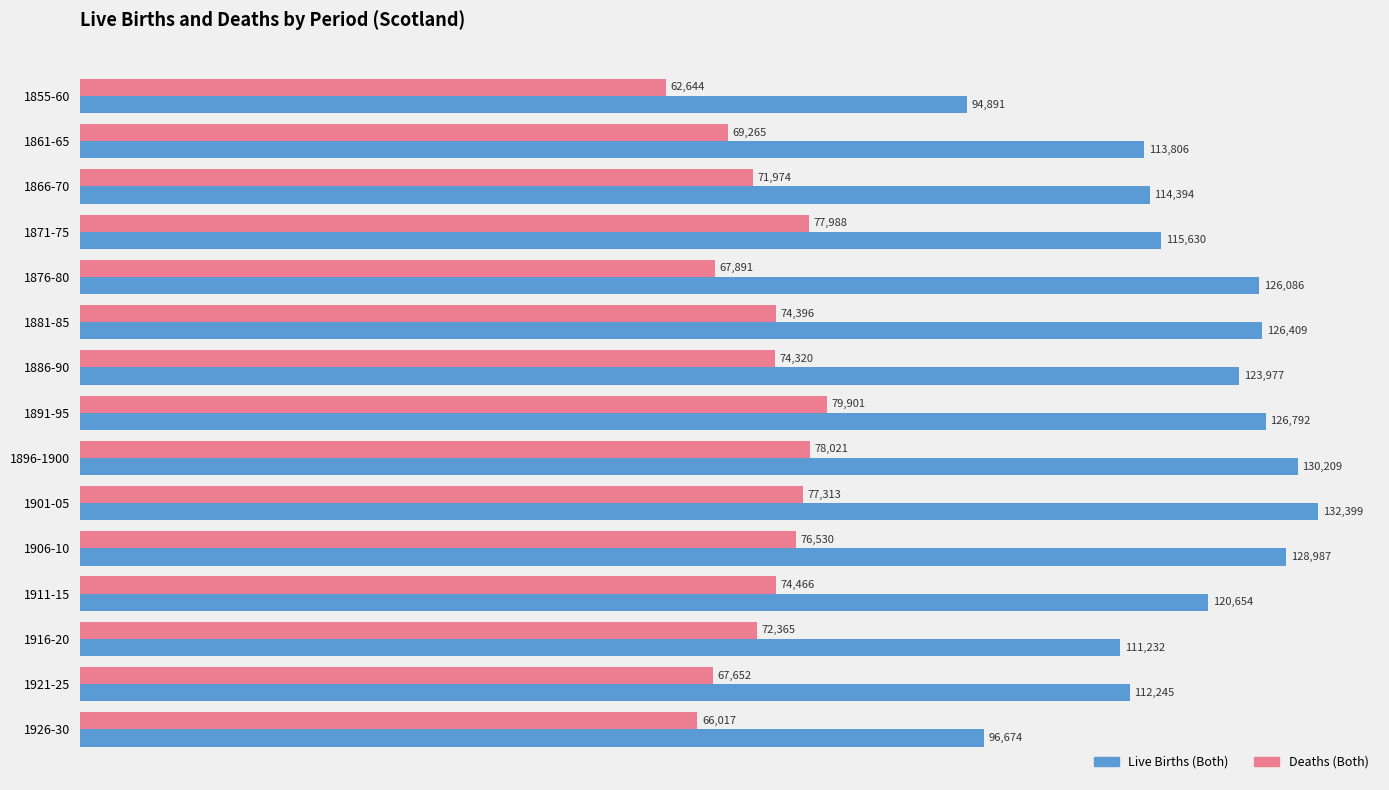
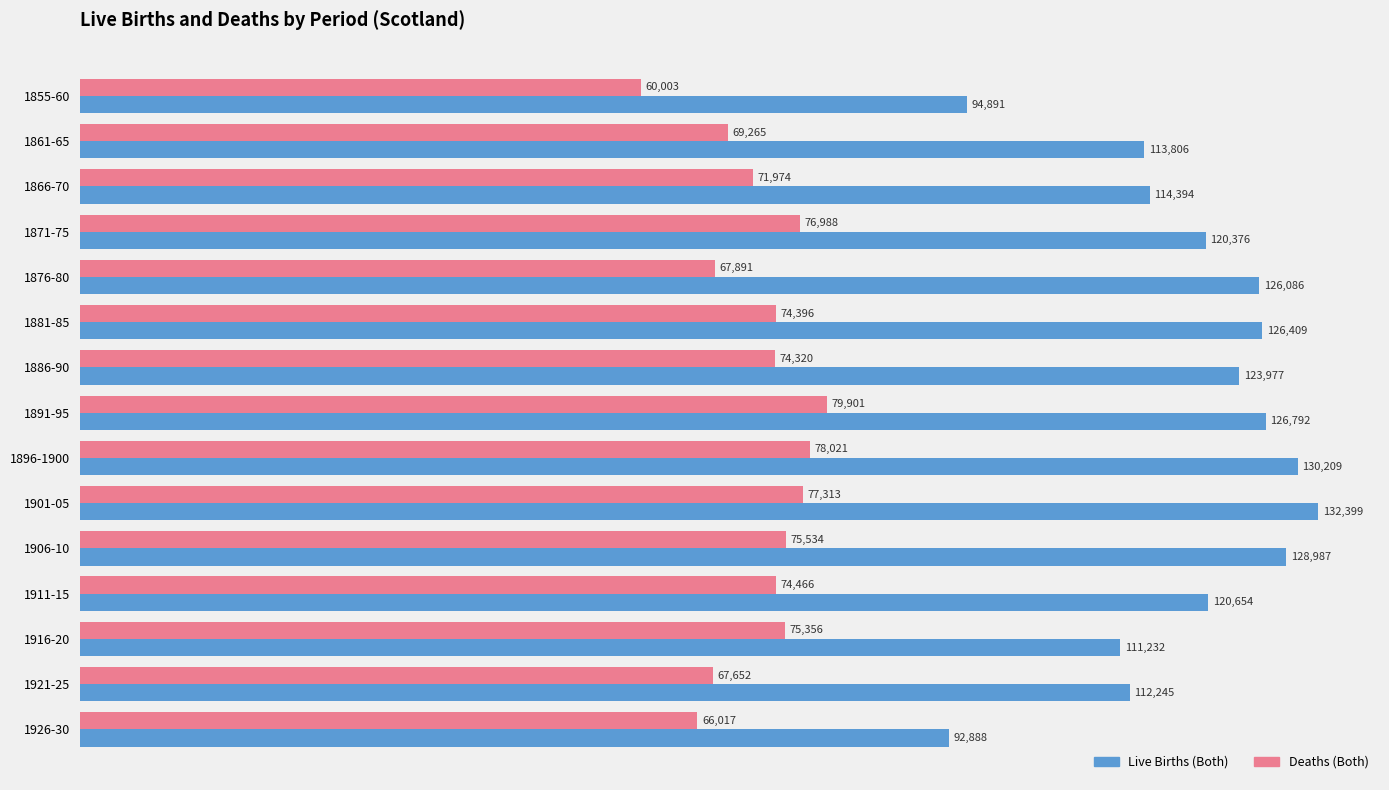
  {
    "Live Births (Both)": {
      "1855-60": "94,891",
      "1861-65": "113,806",
      "1866-70": "114,394",
-     "1871-75": "115,630",
+     "1871-75": "120,376",
      "1876-80": "126,086",
      "1881-85": "126,409",
      "1886-90": "123,977",
      "1891-95": "126,792",
      "1896-1900": "130,209",
      "1901-05": "132,399",
      "1906-10": "128,987",
      "1911-15": "120,654",
      "1916-20": "111,232",
      "1921-25": "112,245",
-     "1926-30": "96,674"
+     "1926-30": "92,888"
    },
    "Deaths (Both)": {
-     "1855-60": "62,644",
+     "1855-60": "60,003",
      "1861-65": "69,265",
      "1866-70": "71,974",
-     "1871-75": "77,988",
+     "1871-75": "76,988",
      "1876-80": "67,891",
      "1881-85": "74,396",
      "1886-90": "74,320",
      "1891-95": "79,901",
      "1896-1900": "78,021",
      "1901-05": "77,313",
-     "1906-10": "76,530",
+     "1906-10": "75,534",
      "1911-15": "74,466",
-     "1916-20": "72,365",
+     "1916-20": "75,356",
      "1921-25": "67,652",
      "1926-30": "66,017"
    }
  }
